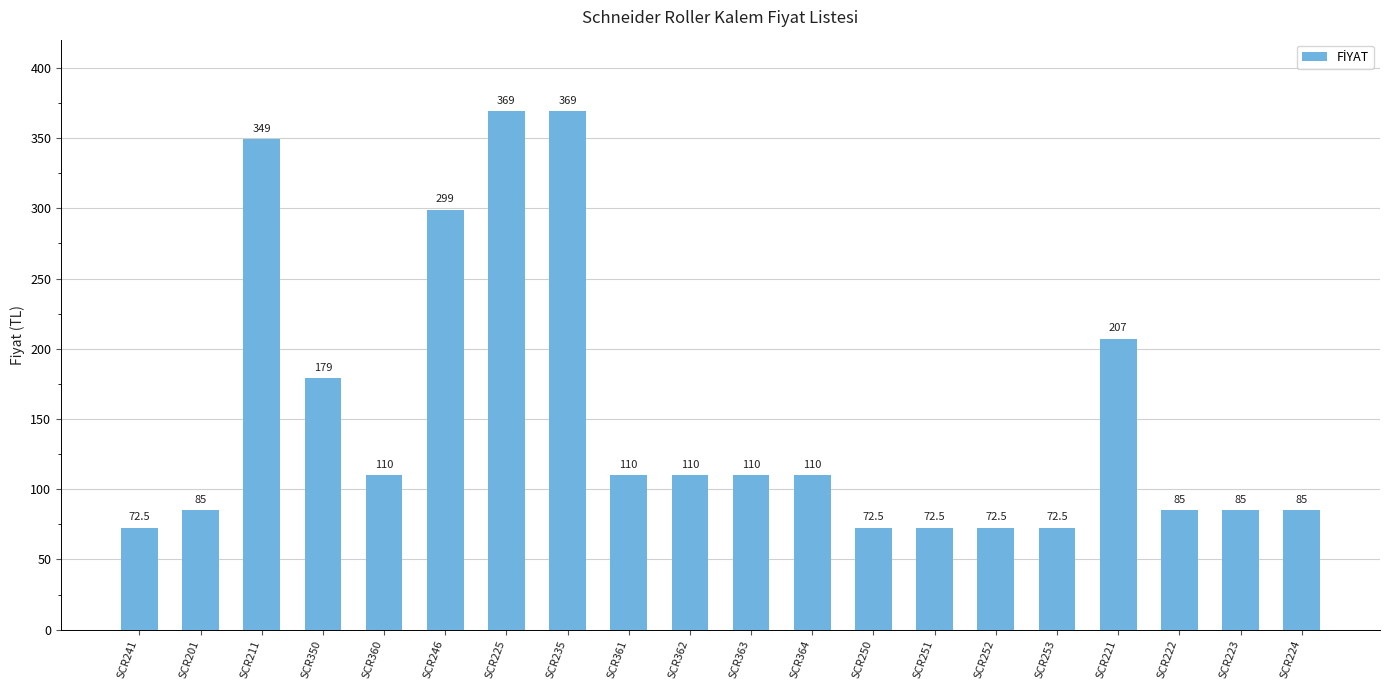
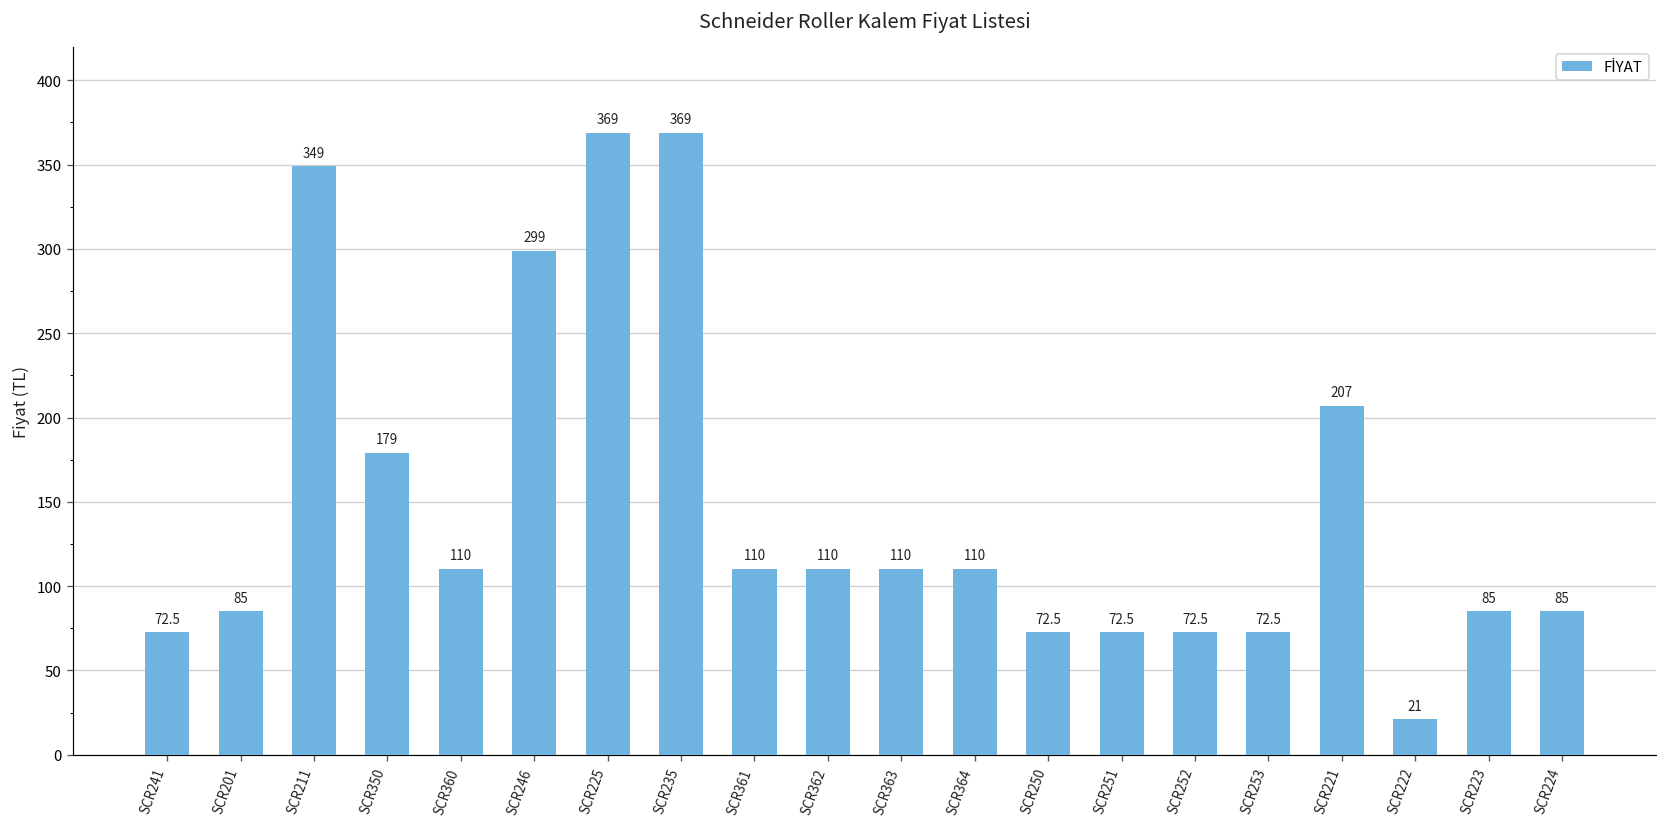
  {
    "SCR241": 72.5,
    "SCR201": 85,
    "SCR211": 349,
    "SCR350": 179,
    "SCR360": 110,
    "SCR246": 299,
    "SCR225": 369,
    "SCR235": 369,
    "SCR361": 110,
    "SCR362": 110,
    "SCR363": 110,
    "SCR364": 110,
    "SCR250": 72.5,
    "SCR251": 72.5,
    "SCR252": 72.5,
    "SCR253": 72.5,
    "SCR221": 207,
-   "SCR222": 85,
+   "SCR222": 21,
    "SCR223": 85,
    "SCR224": 85
  }
